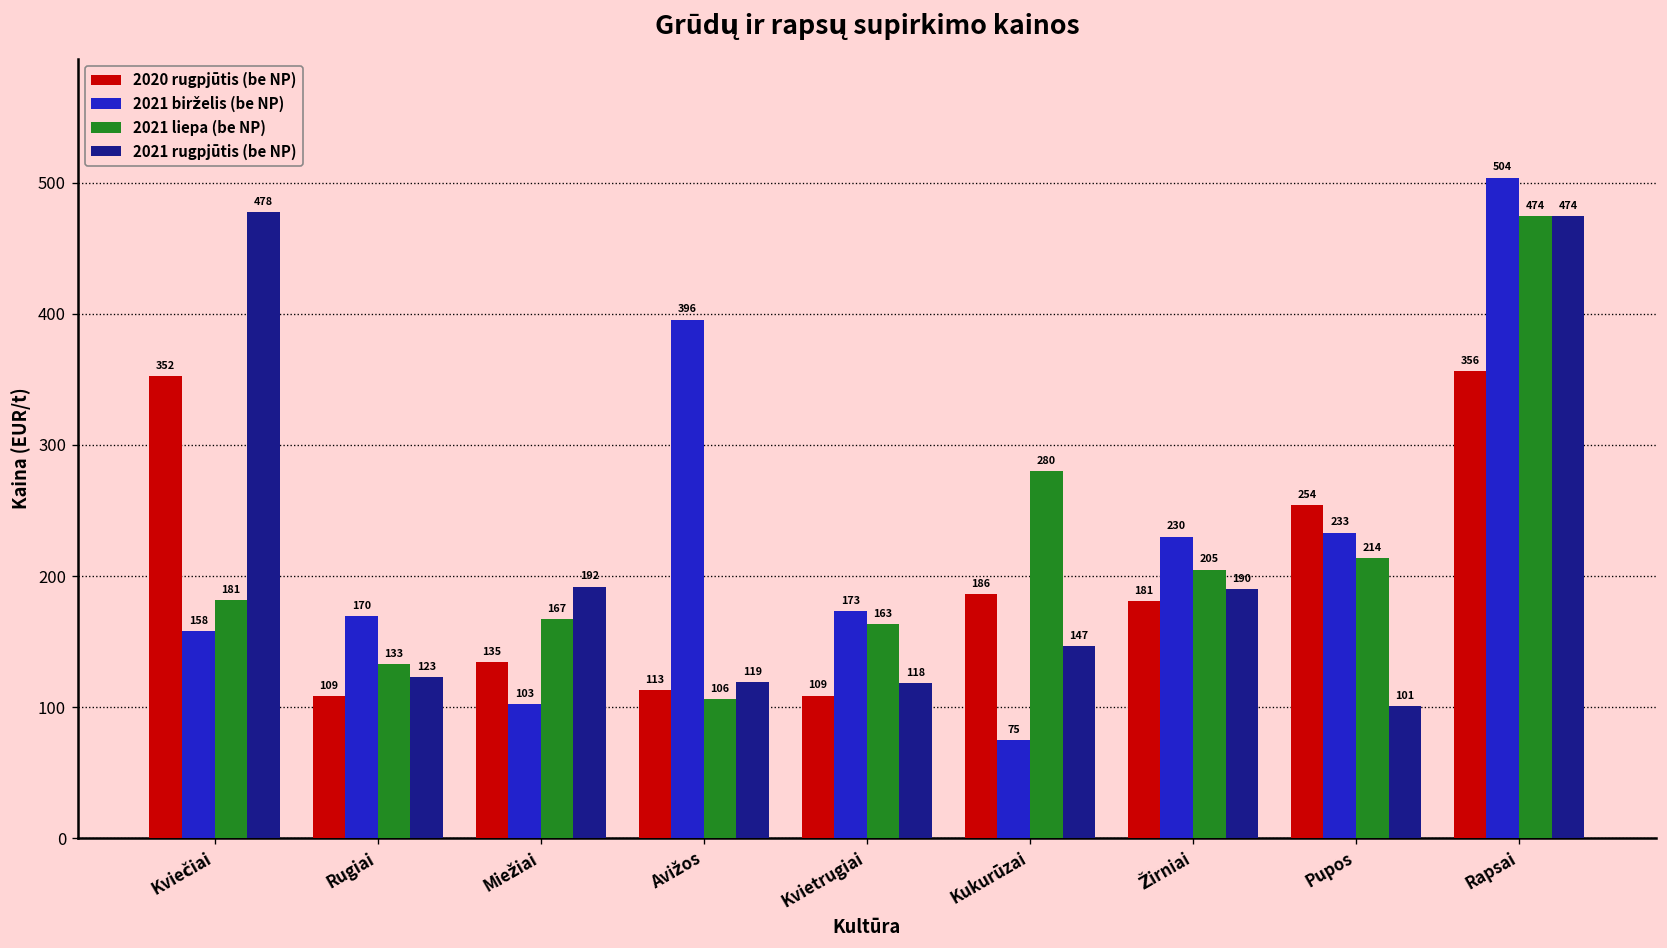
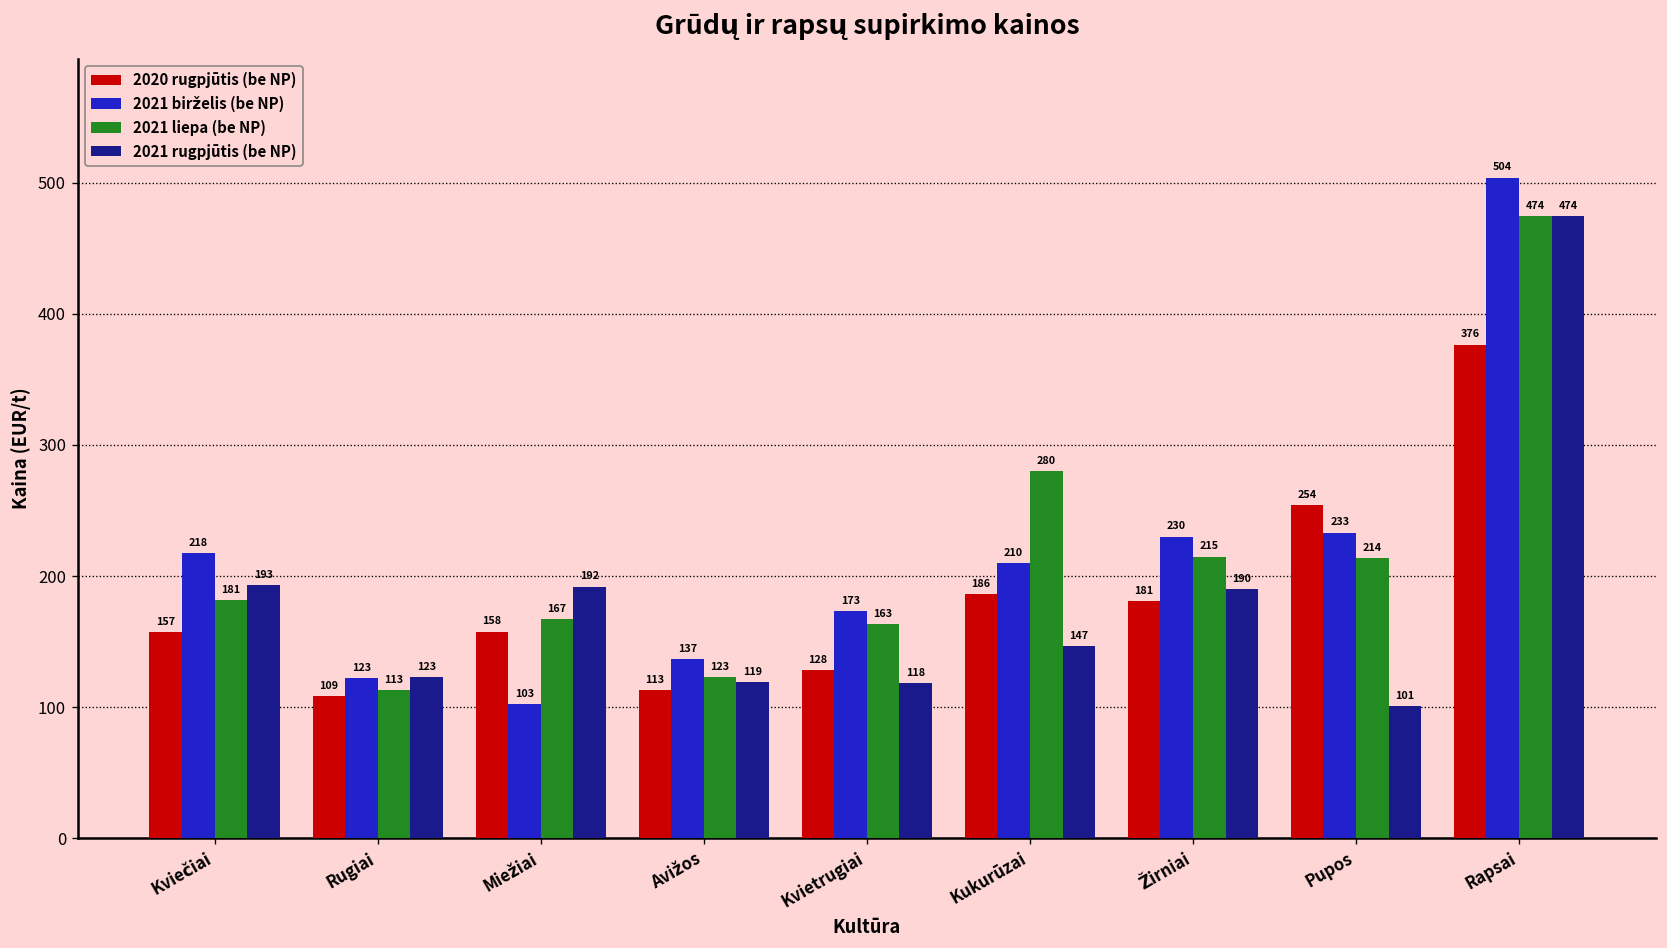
  {
    "2020 rugpjūtis (be NP)": {
-     "Kviečiai": 352,
+     "Kviečiai": 157,
      "Rugiai": 109,
-     "Miežiai": 135,
+     "Miežiai": 158,
      "Avižos": 113,
-     "Kvietrugiai": 109,
+     "Kvietrugiai": 128,
      "Kukurūzai": 186,
      "Žirniai": 181,
      "Pupos": 254,
-     "Rapsai": 356
+     "Rapsai": 376
    },
    "2021 birželis (be NP)": {
-     "Kviečiai": 158,
-     "Rugiai": 170,
+     "Kviečiai": 218,
+     "Rugiai": 123,
      "Miežiai": 103,
-     "Avižos": 396,
+     "Avižos": 137,
      "Kvietrugiai": 173,
-     "Kukurūzai": 75,
+     "Kukurūzai": 210,
      "Žirniai": 230,
      "Pupos": 233,
      "Rapsai": 504
    },
    "2021 liepa (be NP)": {
      "Kviečiai": 181,
-     "Rugiai": 133,
+     "Rugiai": 113,
      "Miežiai": 167,
-     "Avižos": 106,
+     "Avižos": 123,
      "Kvietrugiai": 163,
      "Kukurūzai": 280,
-     "Žirniai": 205,
+     "Žirniai": 215,
      "Pupos": 214,
      "Rapsai": 474
    },
    "2021 rugpjūtis (be NP)": {
-     "Kviečiai": 478,
+     "Kviečiai": 193,
      "Rugiai": 123,
      "Miežiai": 192,
      "Avižos": 119,
      "Kvietrugiai": 118,
      "Kukurūzai": 147,
      "Žirniai": 190,
      "Pupos": 101,
      "Rapsai": 474
    }
  }
